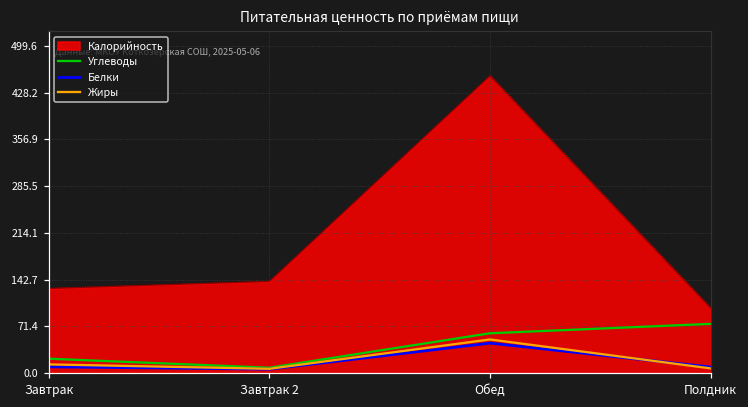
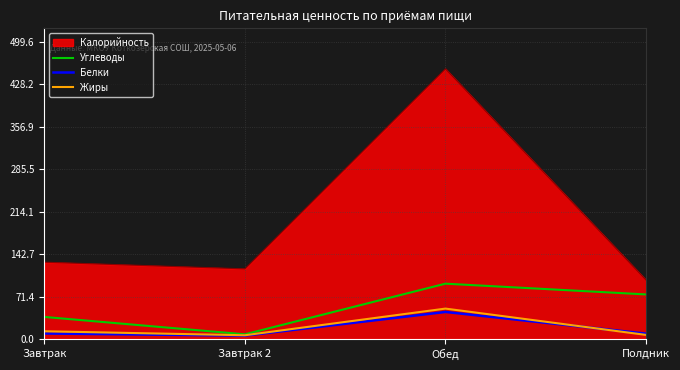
  {
    "Калорийность": {
      "Завтрак": 130,
-     "Завтрак 2": 140,
+     "Завтрак 2": 120,
      "Обед": 450,
      "Полдник": 100
    },
    "Углеводы": {
-     "Завтрак": 20,
-     "Обед": 60,
+     "Завтрак": 40,
+     "Обед": 90,
      "Полдник": 80
    },
    "Белки": {
      "Обед": 50
    },
    "Жиры": {
      "Обед": 50
    }
  }
